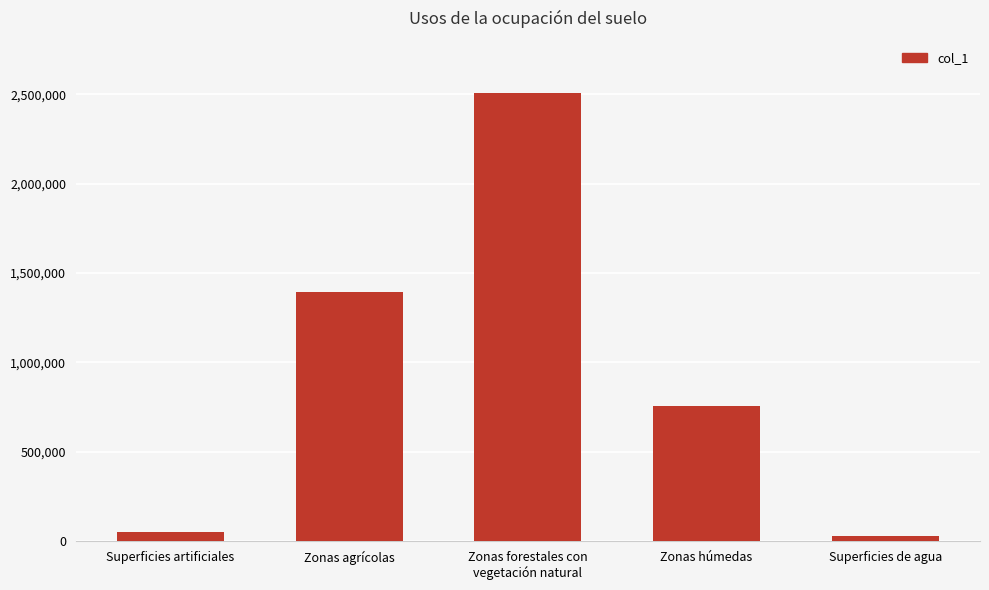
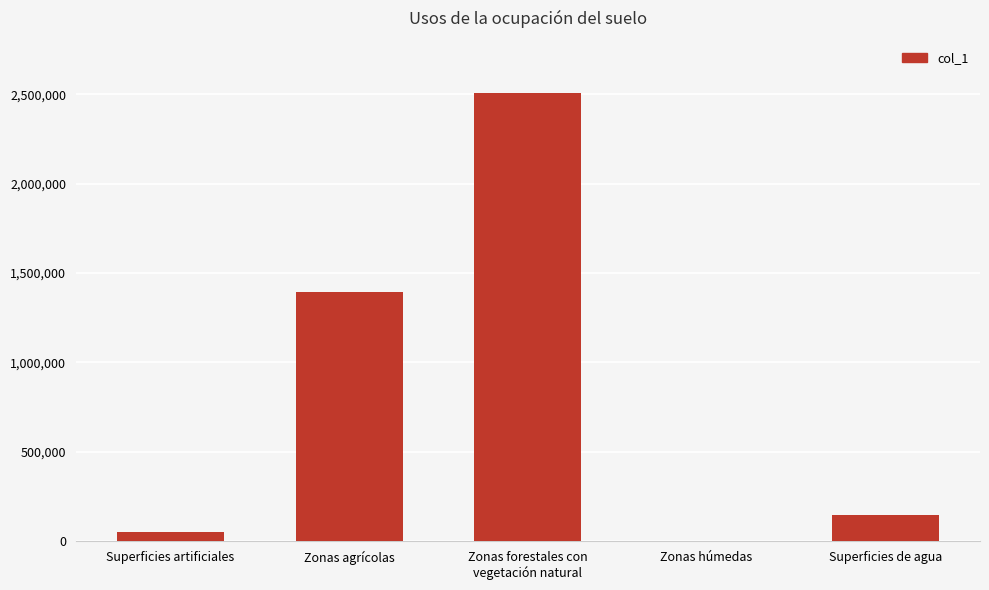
  {
    "Superficies artificiales": "50,000",
    "Zonas agrícolas": "1,390,000",
    "Zonas forestales con vegetación natural": "2,510,000",
-   "Zonas húmedas": "760,000",
-   "Superficies de agua": "30,000"
+   "Zonas húmedas": "0",
+   "Superficies de agua": "150,000"
  }
